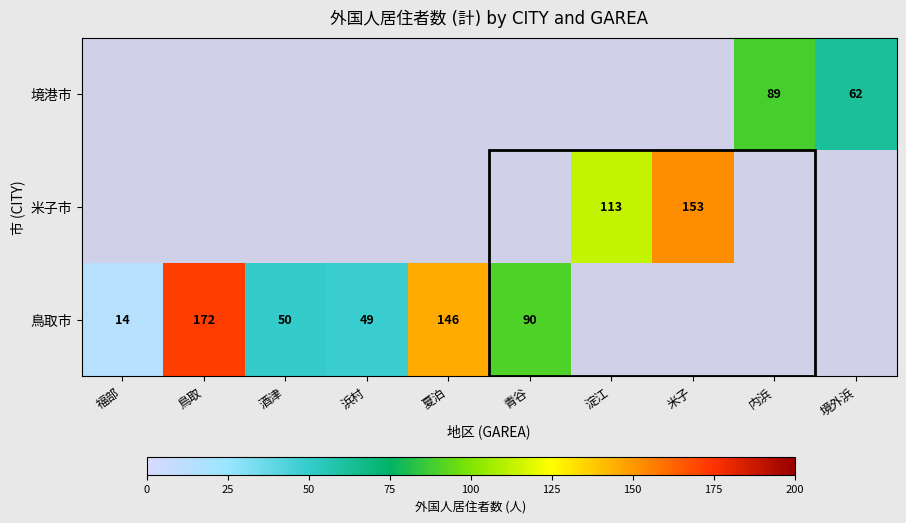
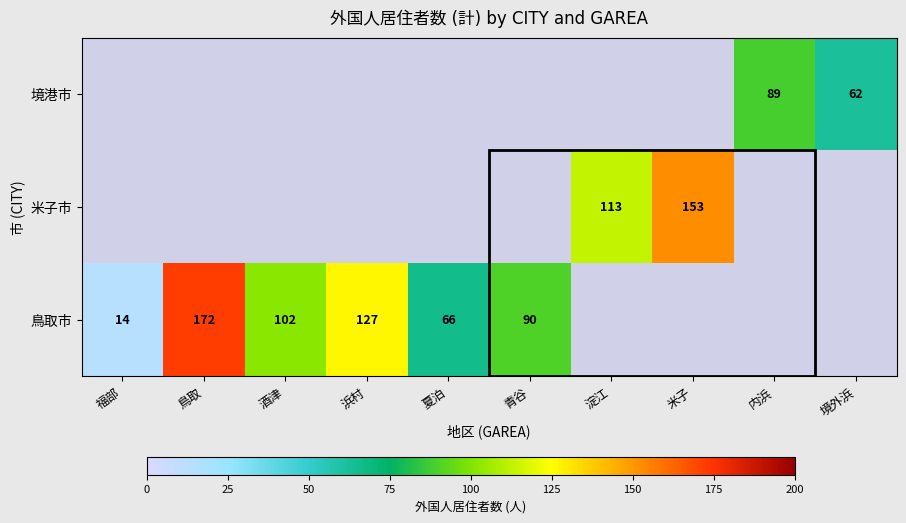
  {
    "境港市": {
      "内浜": 89,
      "境外浜": 62
    },
    "米子市": {
      "淀江": 113,
      "米子": 153
    },
    "鳥取市": {
      "福部": 14,
      "鳥取": 172,
-     "酒津": 50,
-     "浜村": 49,
-     "夏泊": 146,
+     "酒津": 102,
+     "浜村": 127,
+     "夏泊": 66,
      "青谷": 90
    }
  }
